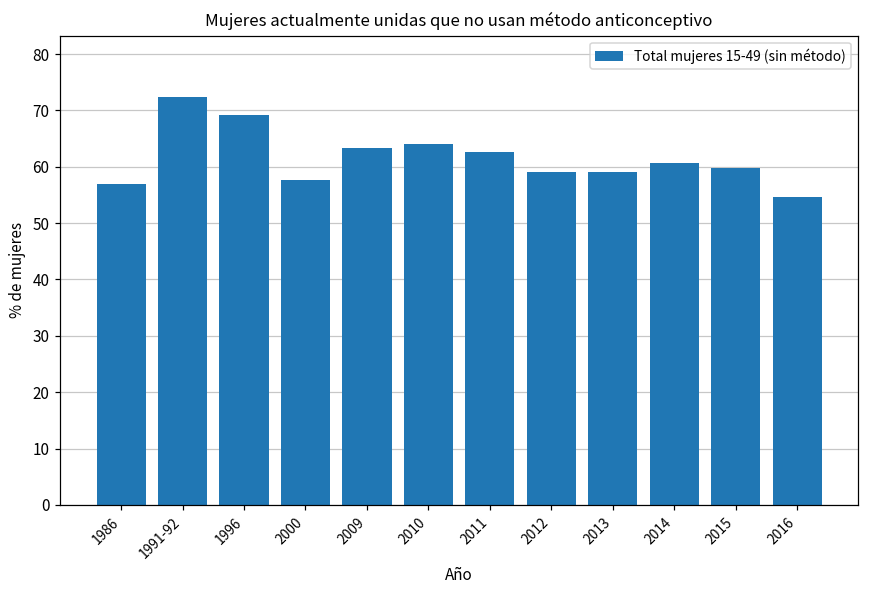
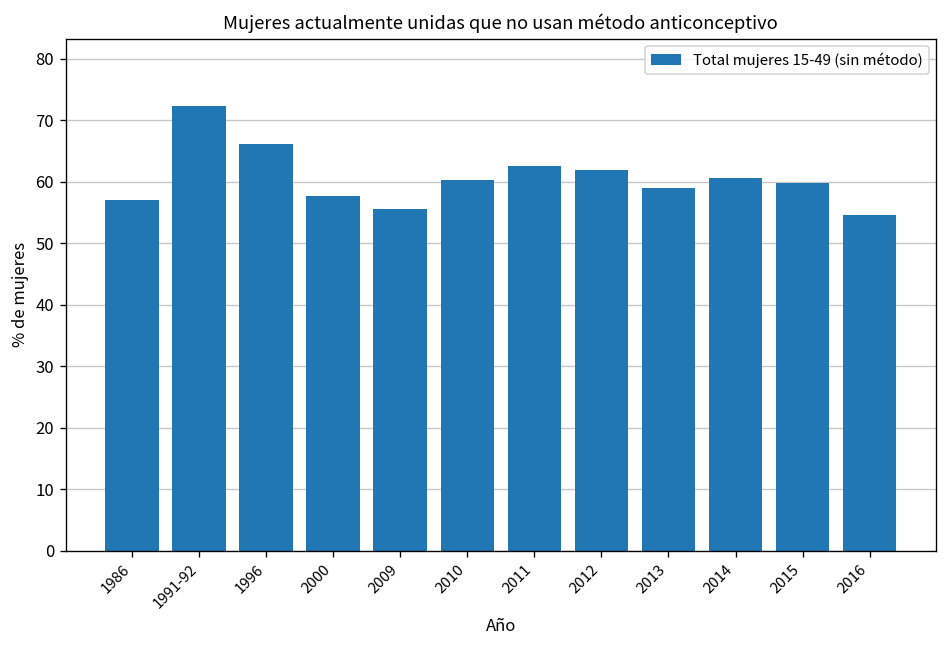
  {
    "1986": 57,
    "1991-92": 72,
-   "1996": 69,
+   "1996": 66,
    "2000": 58,
-   "2009": 63,
-   "2010": 64,
+   "2009": 56,
+   "2010": 60,
    "2011": 63,
-   "2012": 59,
+   "2012": 62,
    "2013": 59,
    "2014": 61,
    "2015": 60,
    "2016": 55
  }
